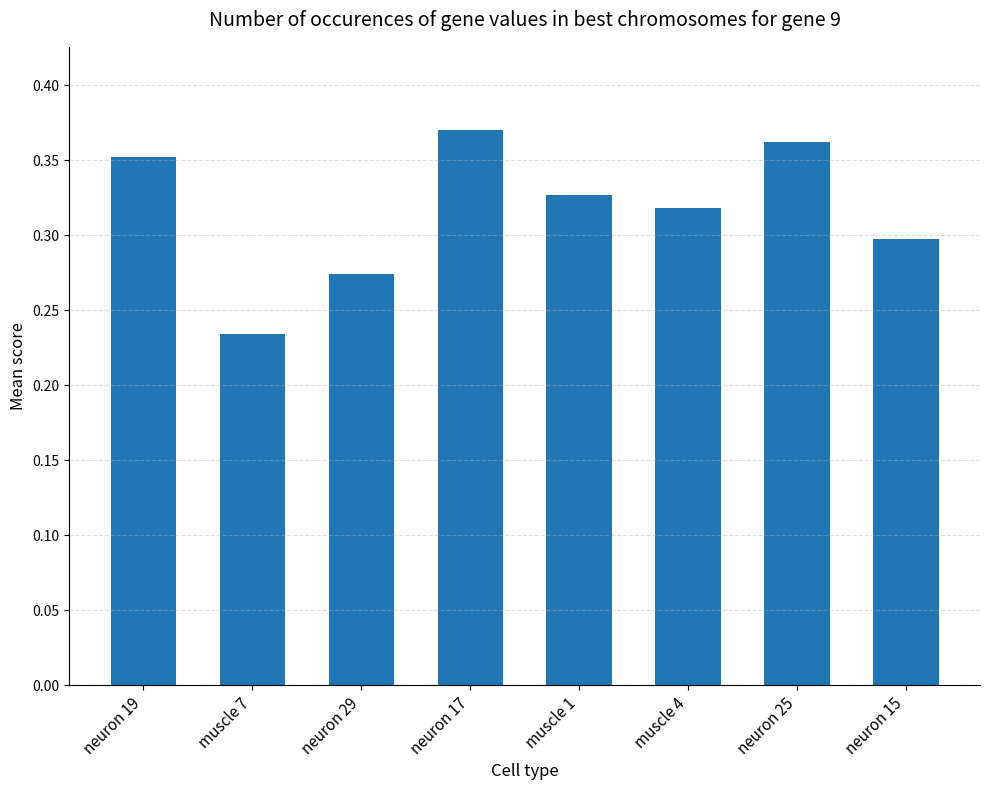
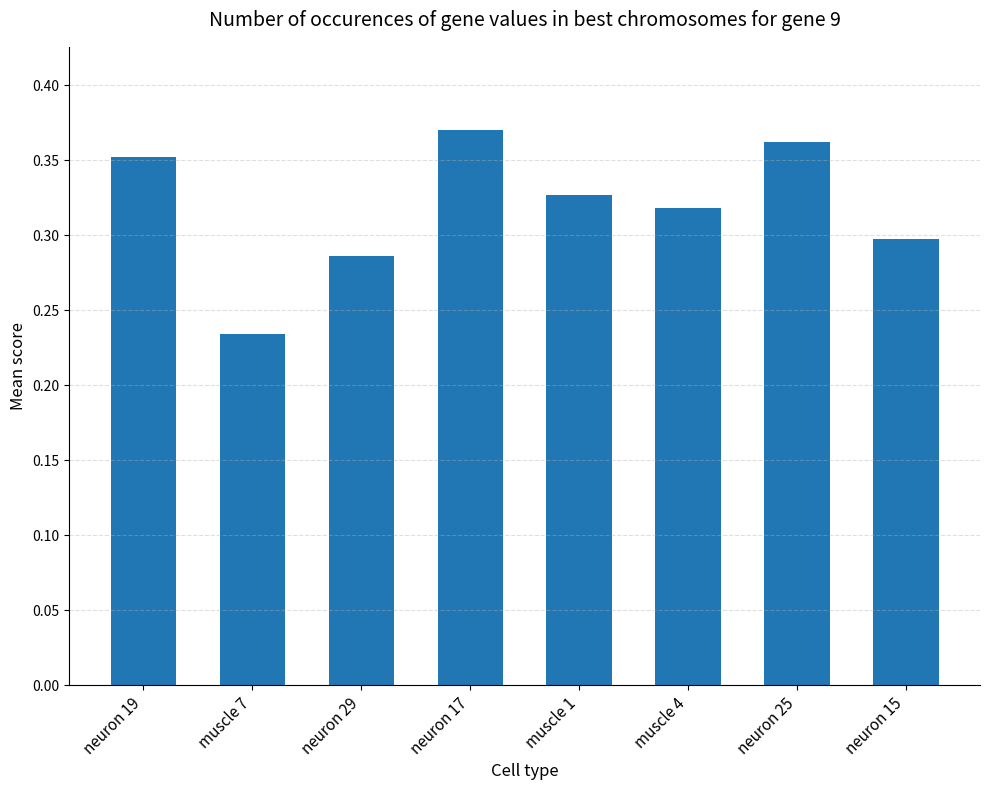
  {
    "neuron 19": 0.352,
    "muscle 7": 0.234,
-   "neuron 29": 0.274,
+   "neuron 29": 0.286,
    "neuron 17": 0.370,
    "muscle 1": 0.327,
    "muscle 4": 0.318,
    "neuron 25": 0.362,
    "neuron 15": 0.297
  }
